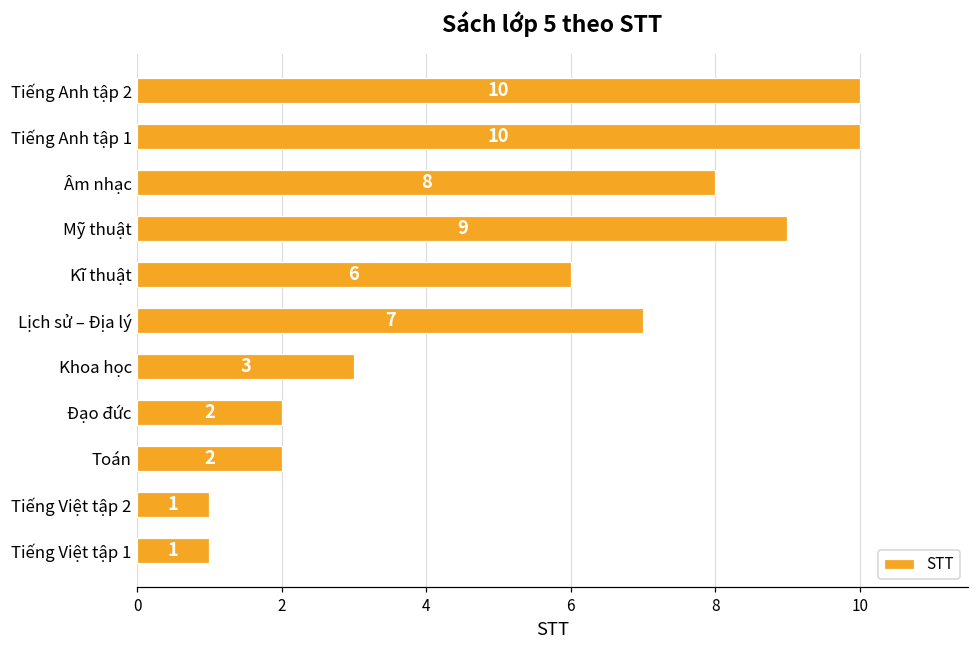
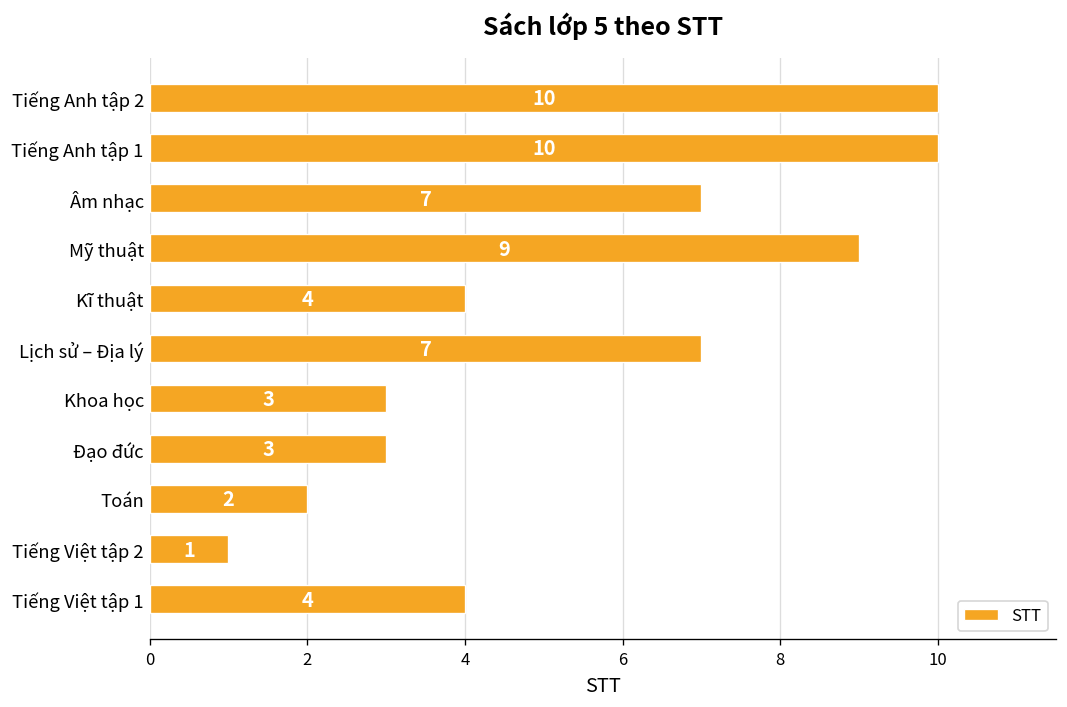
  {
    "Tiếng Anh tập 2": 10,
    "Tiếng Anh tập 1": 10,
-   "Âm nhạc": 8,
+   "Âm nhạc": 7,
    "Mỹ thuật": 9,
-   "Kĩ thuật": 6,
+   "Kĩ thuật": 4,
    "Lịch sử – Địa lý": 7,
    "Khoa học": 3,
-   "Đạo đức": 2,
+   "Đạo đức": 3,
    "Toán": 2,
    "Tiếng Việt tập 2": 1,
-   "Tiếng Việt tập 1": 1
+   "Tiếng Việt tập 1": 4
  }
